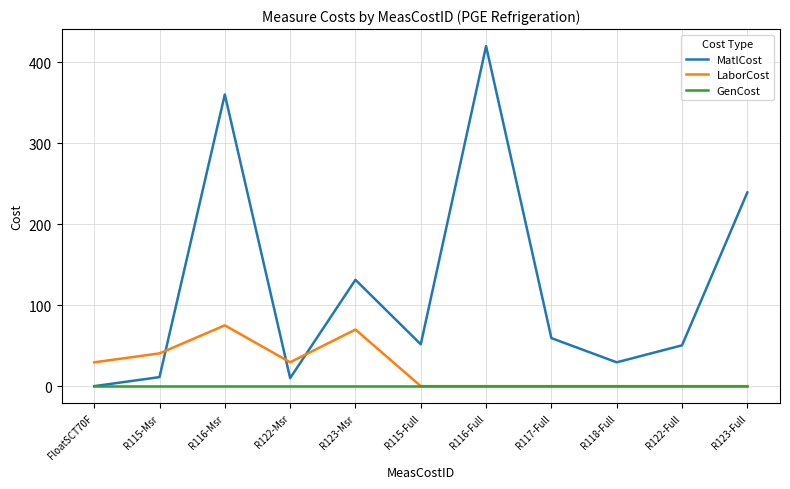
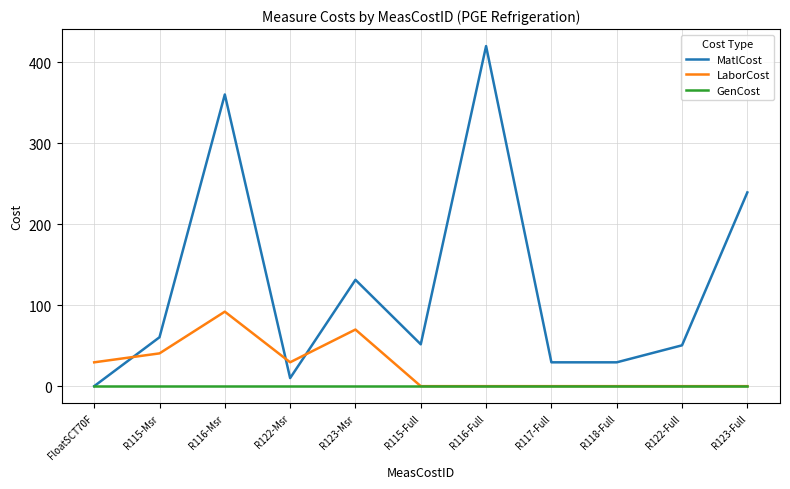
  {
    "MatlCost": {
-     "R115-Msr": 10,
+     "R115-Msr": 60,
      "R116-Msr": 360,
      "R122-Msr": 10,
      "R123-Msr": 130,
      "R115-Full": 50,
      "R116-Full": 420,
-     "R117-Full": 60,
+     "R117-Full": 30,
      "R118-Full": 30,
      "R122-Full": 50,
      "R123-Full": 240
    },
    "LaborCost": {
      "FloatSCT70F": 30,
      "R115-Msr": 40,
-     "R116-Msr": 80,
+     "R116-Msr": 90,
      "R122-Msr": 30,
      "R123-Msr": 70
    },
    "GenCost": {
      "R115-Msr": 0,
      "R116-Msr": 0,
      "R122-Msr": 0,
      "R123-Msr": 0
    }
  }
